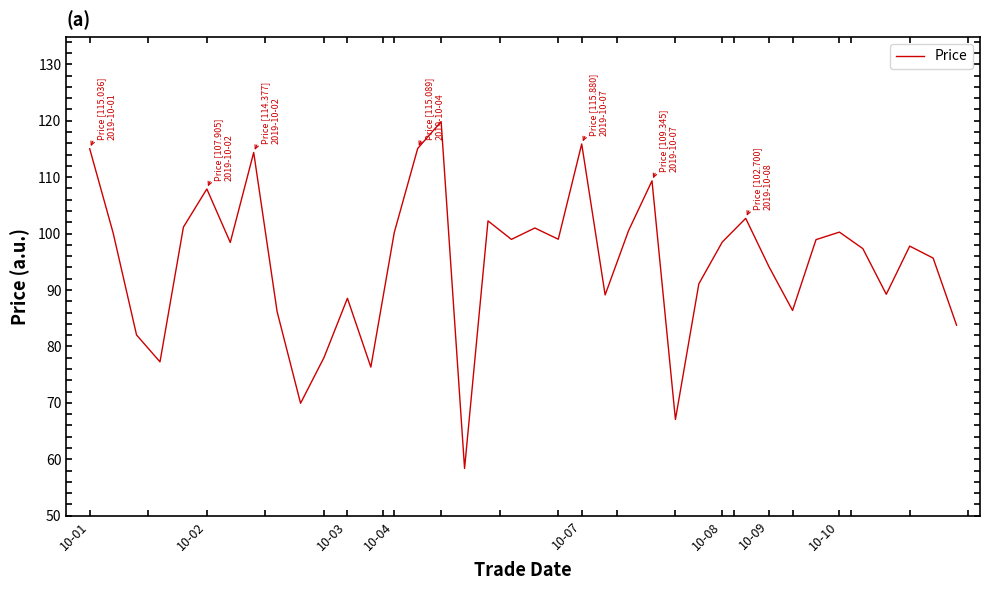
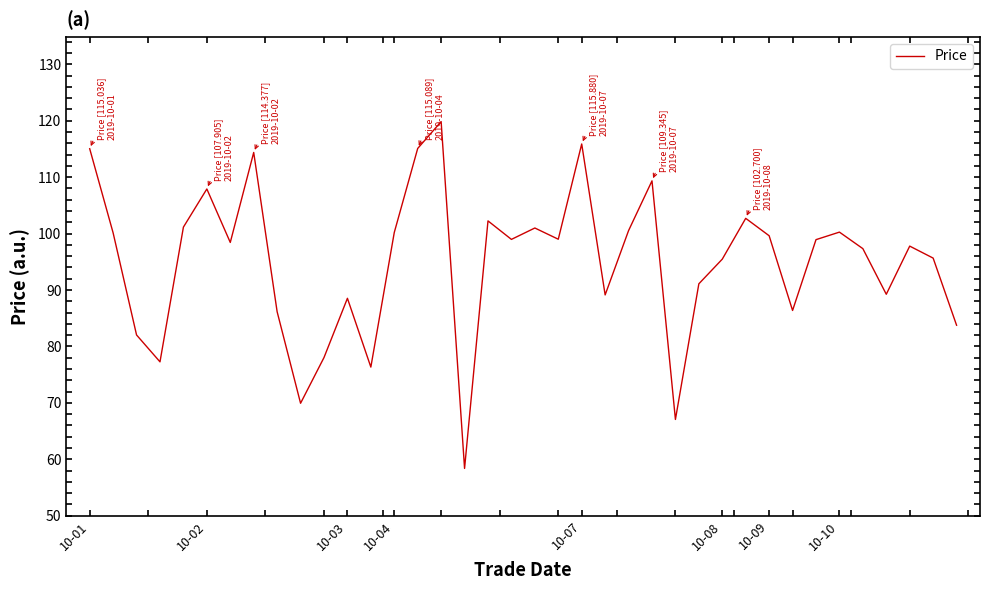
  {
    "10-03": 89,
    "10-04": 100,
-   "10-08": 99,
-   "10-09": 94,
+   "10-08": 95,
+   "10-09": 100,
    "10-10": 100
  }
